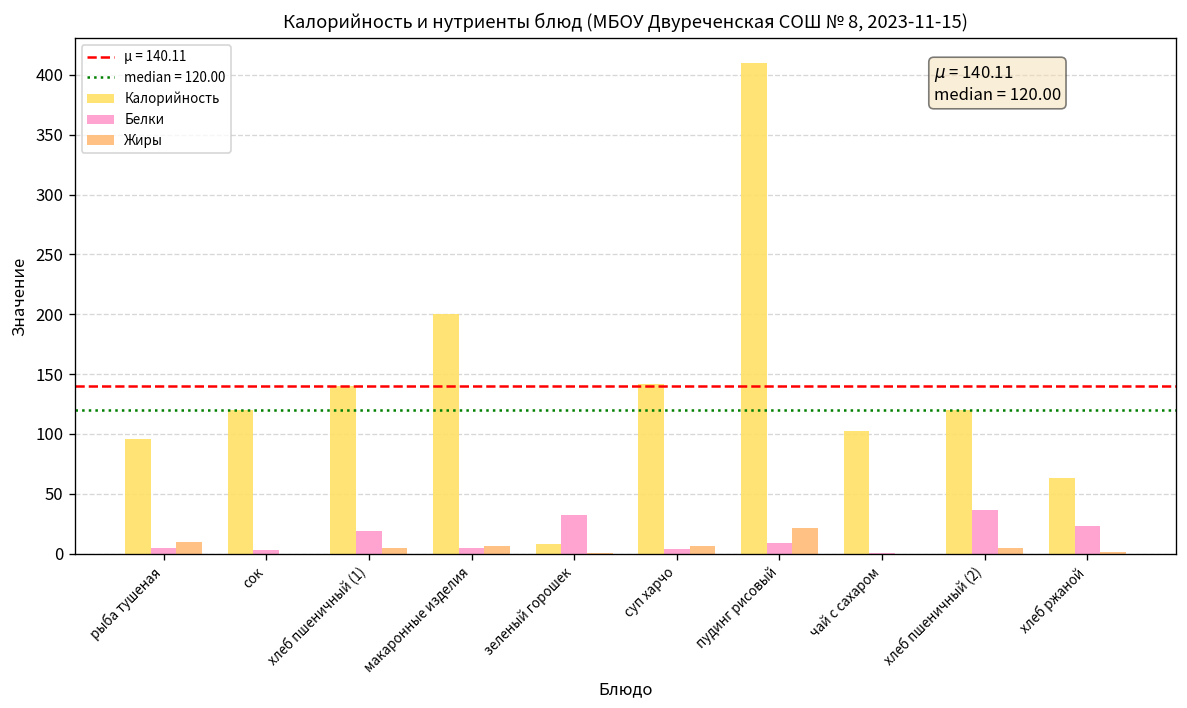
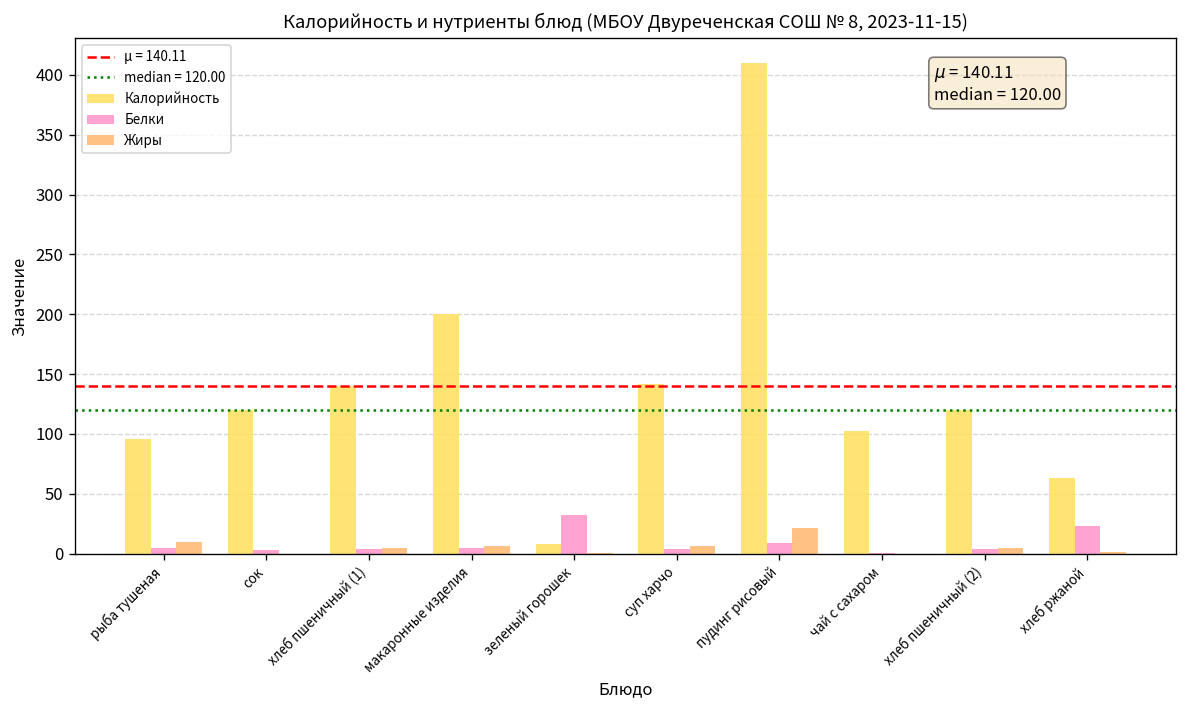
  {
    "Белки": {
      "рыба тушеная": 10,
      "сок": 0,
-     "хлеб пшеничный (1)": 20,
+     "хлеб пшеничный (1)": 0,
      "макаронные изделия": 10,
      "зеленый горошек": 30,
      "суп харчо": 0,
      "пудинг рисовый": 10,
-     "хлеб пшеничный (2)": 40,
+     "хлеб пшеничный (2)": 0,
      "хлеб ржаной": 20
    }
  }
